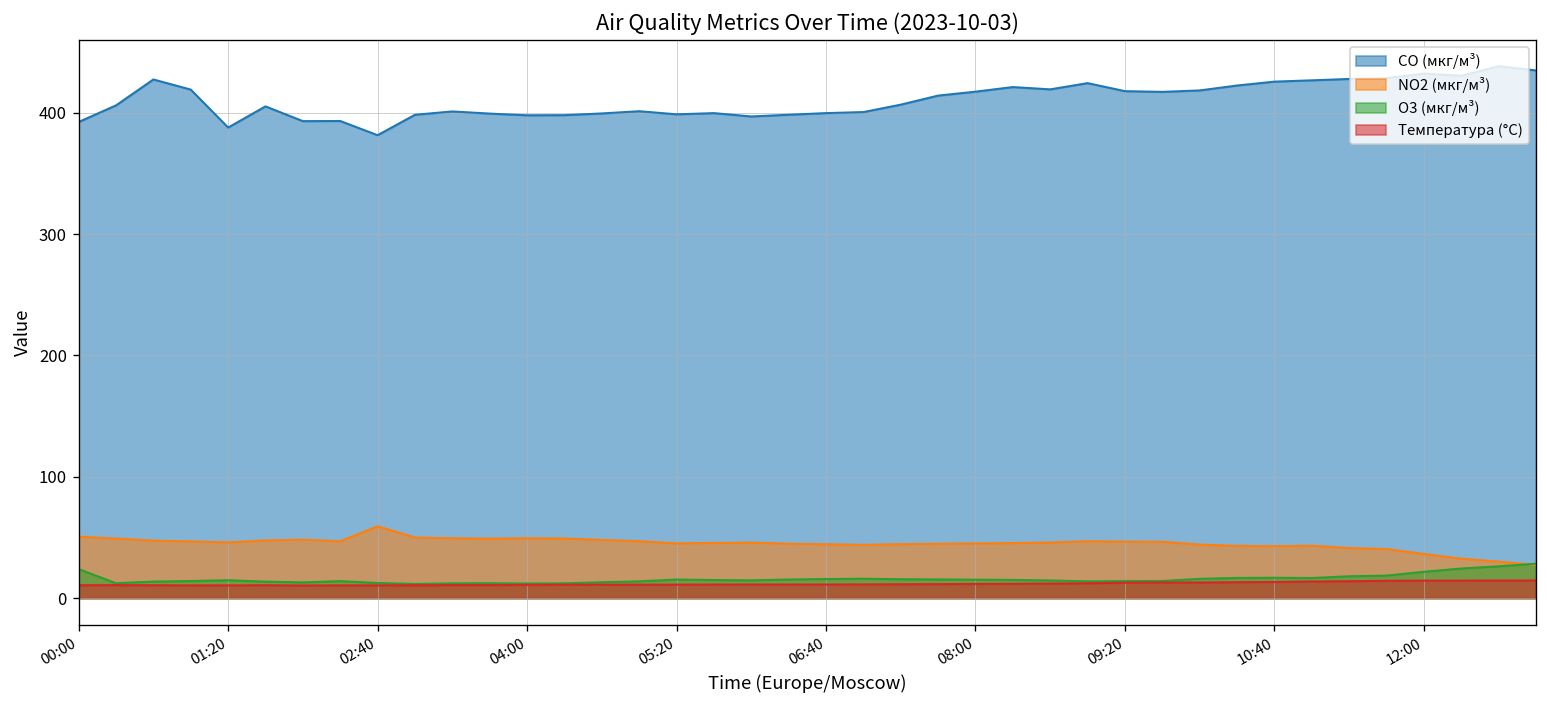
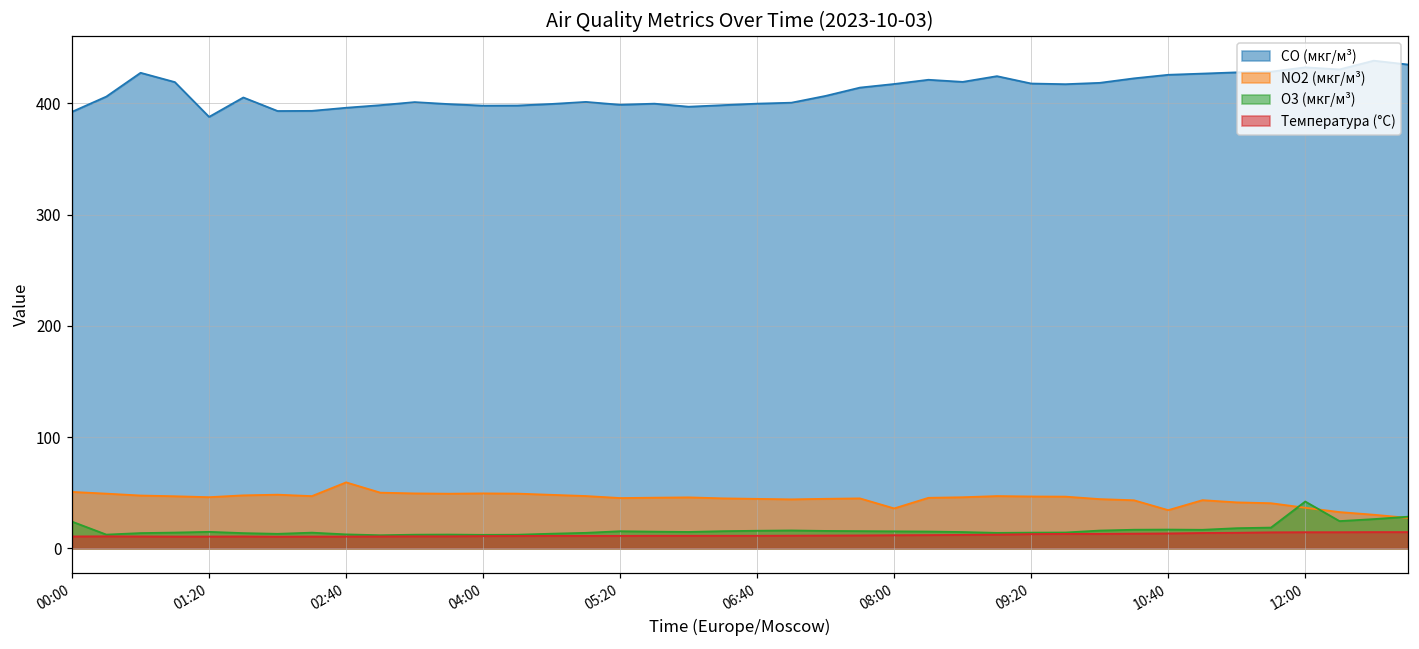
  {
    "CO (мкг/м³)": {
      "00:00": 392,
      "01:20": 388,
-     "02:40": 382,
+     "02:40": 396,
      "04:00": 398,
      "05:20": 399,
      "06:40": 400,
      "08:00": 417,
      "09:20": 418,
      "10:40": 426
    },
    "NO2 (мкг/м³)": {
      "00:00": 51,
      "01:20": 46,
      "02:40": 59,
      "04:00": 49,
      "05:20": 45,
      "06:40": 44,
-     "08:00": 45,
+     "08:00": 36,
      "09:20": 47,
-     "10:40": 43,
+     "10:40": 34,
      "12:00": 36
    },
    "O3 (мкг/м³)": {
      "00:00": 24,
      "01:20": 15,
      "05:20": 15,
      "06:40": 16,
      "08:00": 15,
      "10:40": 17,
-     "12:00": 22
+     "12:00": 42
    },
    "Температура (°C)": {
      "00:00": 11,
      "01:20": 11,
      "05:20": 11,
      "06:40": 11,
      "08:00": 12,
      "10:40": 13,
      "12:00": 14
    }
  }
